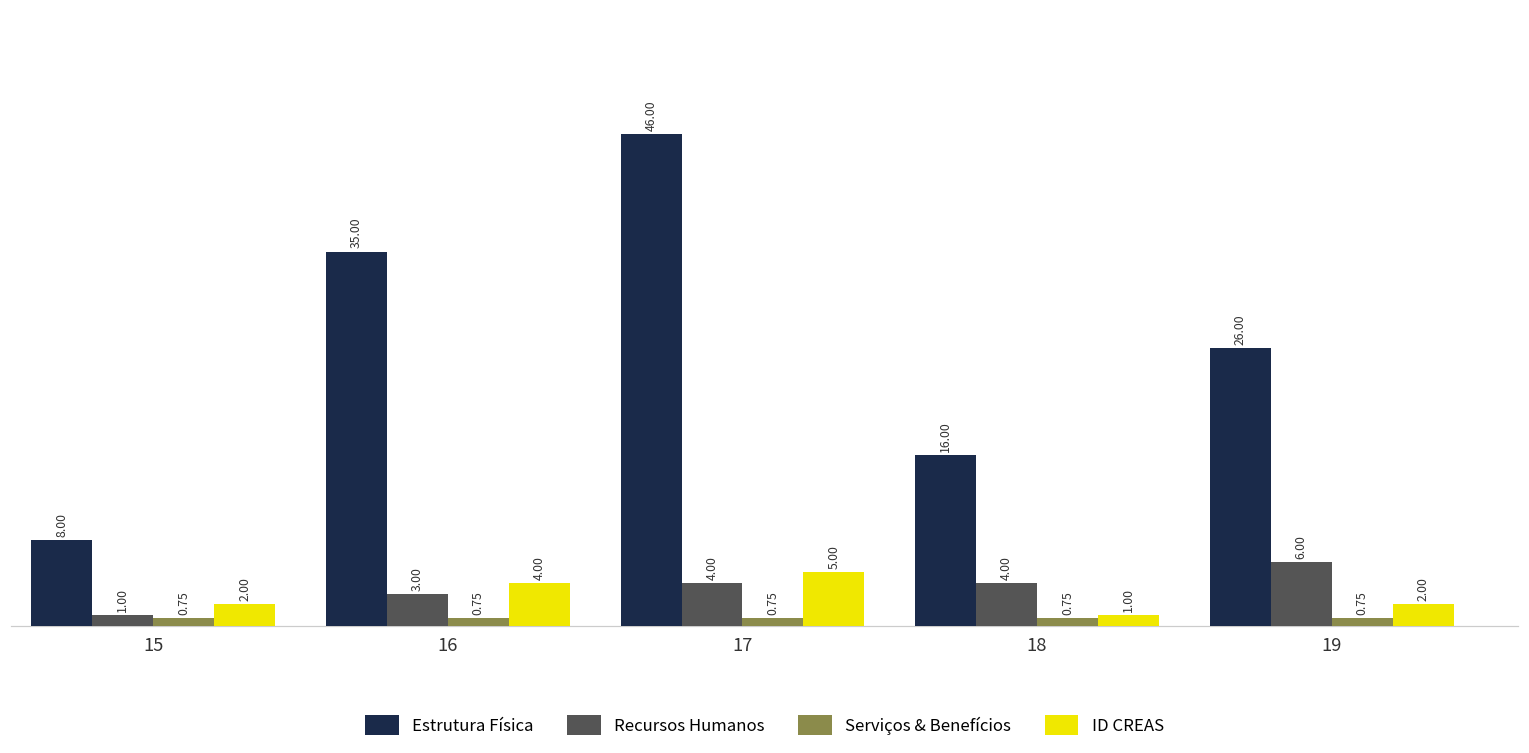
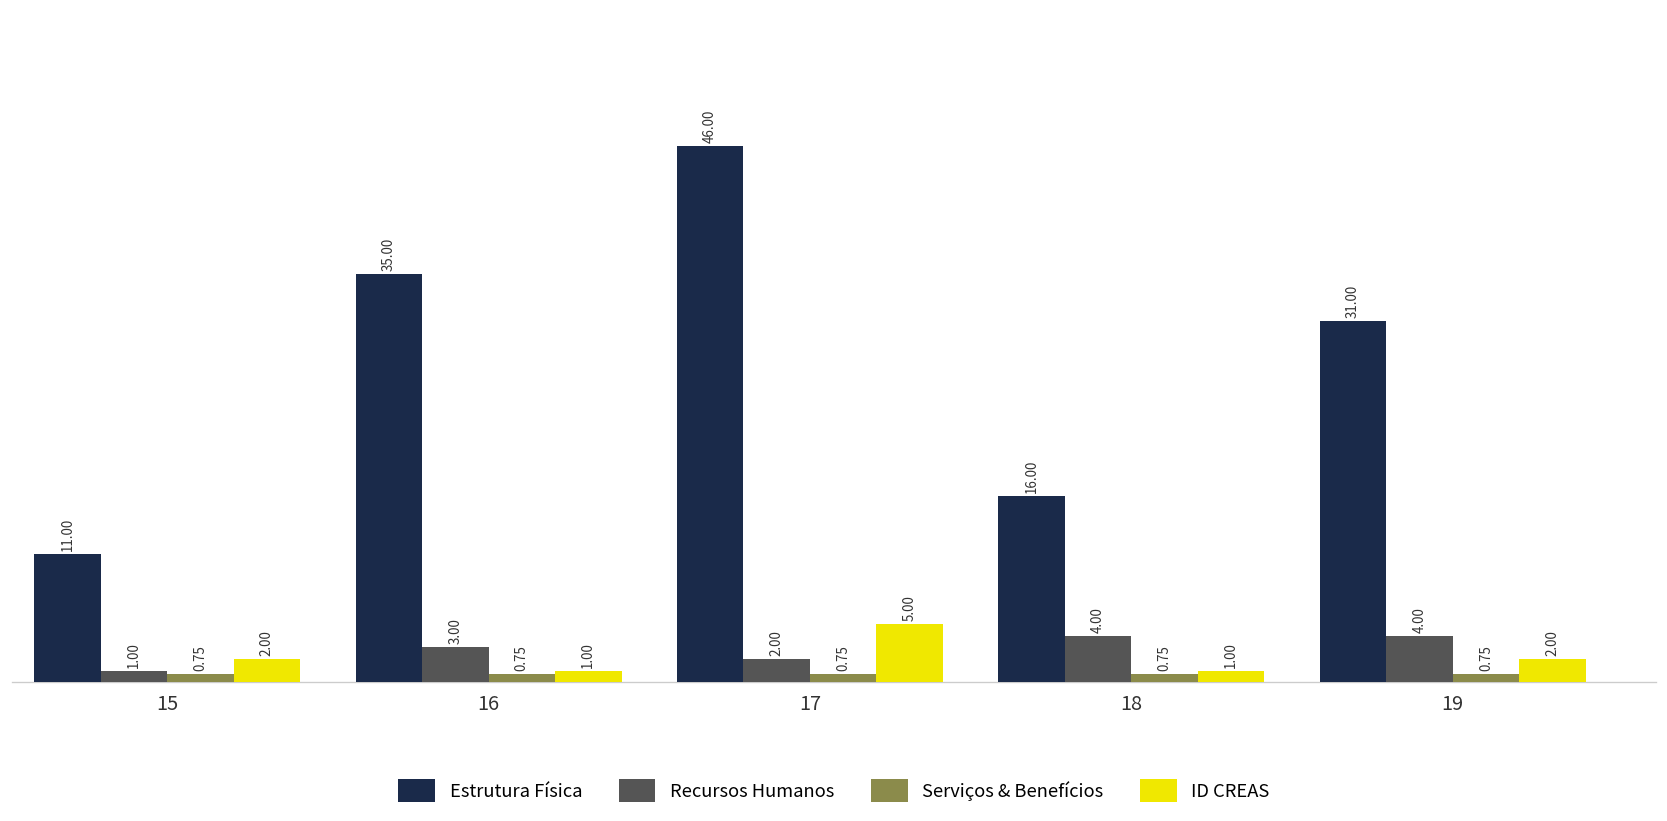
  {
    "Estrutura Física": {
-     "15": 8.00,
+     "15": 11.00,
      "16": 35.00,
      "17": 46.00,
      "18": 16.00,
-     "19": 26.00
+     "19": 31.00
    },
    "Recursos Humanos": {
      "15": 1.00,
      "16": 3.00,
-     "17": 4.00,
+     "17": 2.00,
      "18": 4.00,
-     "19": 6.00
+     "19": 4.00
    },
    "Serviços & Benefícios": {
      "15": 0.75,
      "16": 0.75,
      "17": 0.75,
      "18": 0.75,
      "19": 0.75
    },
    "ID CREAS": {
      "15": 2.00,
-     "16": 4.00,
+     "16": 1.00,
      "17": 5.00,
      "18": 1.00,
      "19": 2.00
    }
  }
